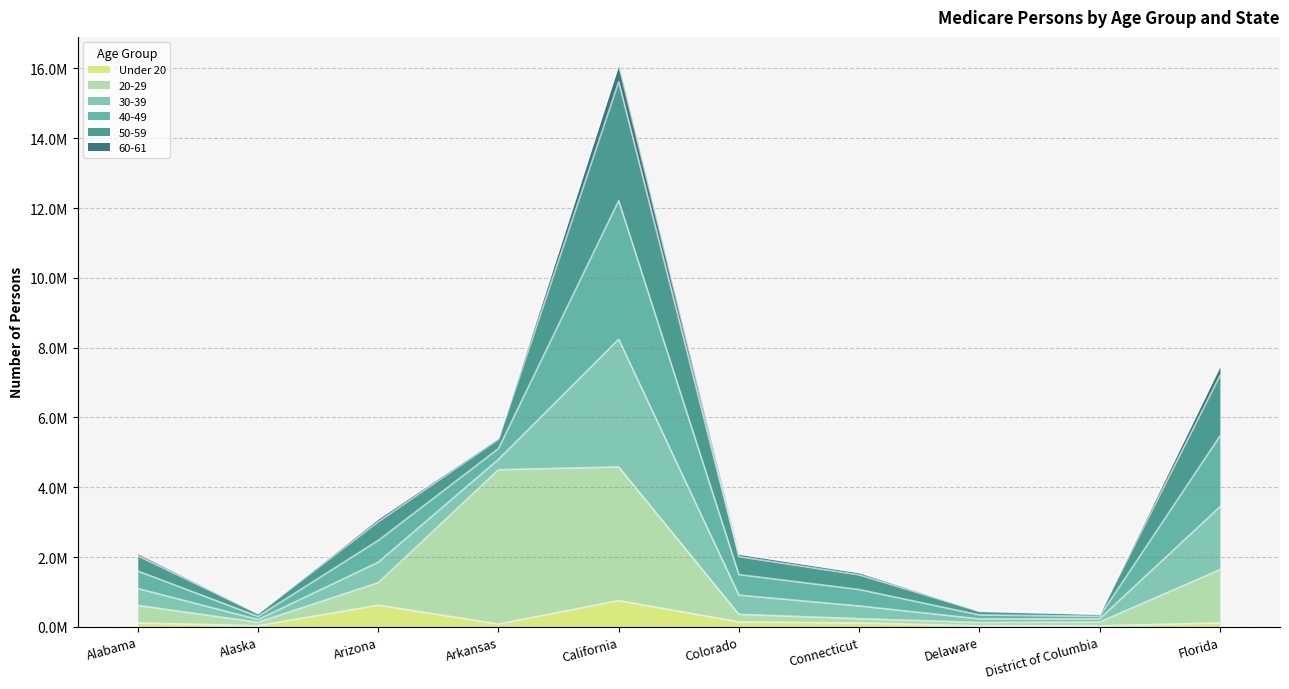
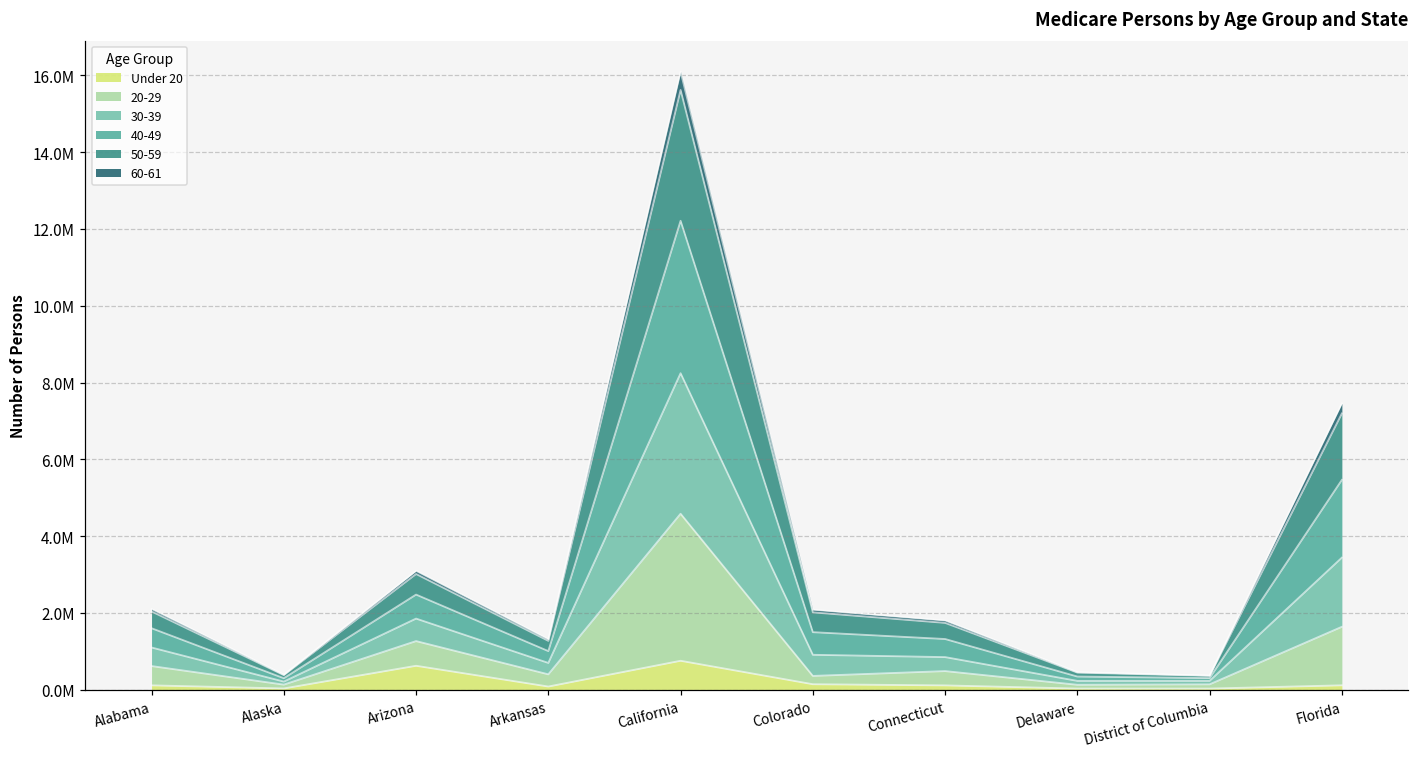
  {
    "Under 20": {
      "Alabama": 100000,
      "Alaska": 0,
      "Arizona": 600000,
      "Arkansas": 100000,
      "California": 800000,
      "Colorado": 100000,
      "Connecticut": 100000,
      "Delaware": 0,
      "District of Columbia": 0,
      "Florida": 100000
    },
    "20-29": {
      "Alabama": 500000,
      "Alaska": 100000,
      "Arizona": 600000,
-     "Arkansas": 4400000,
+     "Arkansas": 300000,
      "California": 3800000,
      "Colorado": 200000,
-     "Connecticut": 100000,
+     "Connecticut": 400000,
      "Delaware": 100000,
      "District of Columbia": 100000,
      "Florida": 1500000
    }
  }
